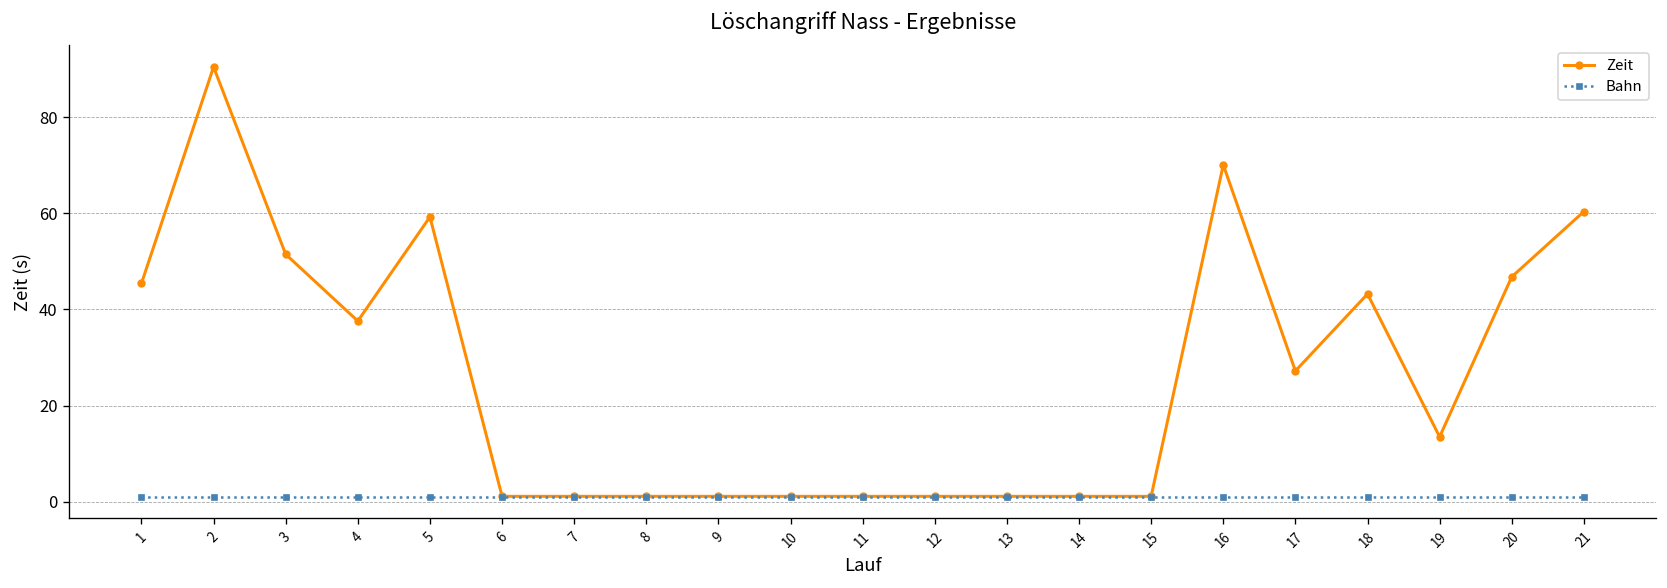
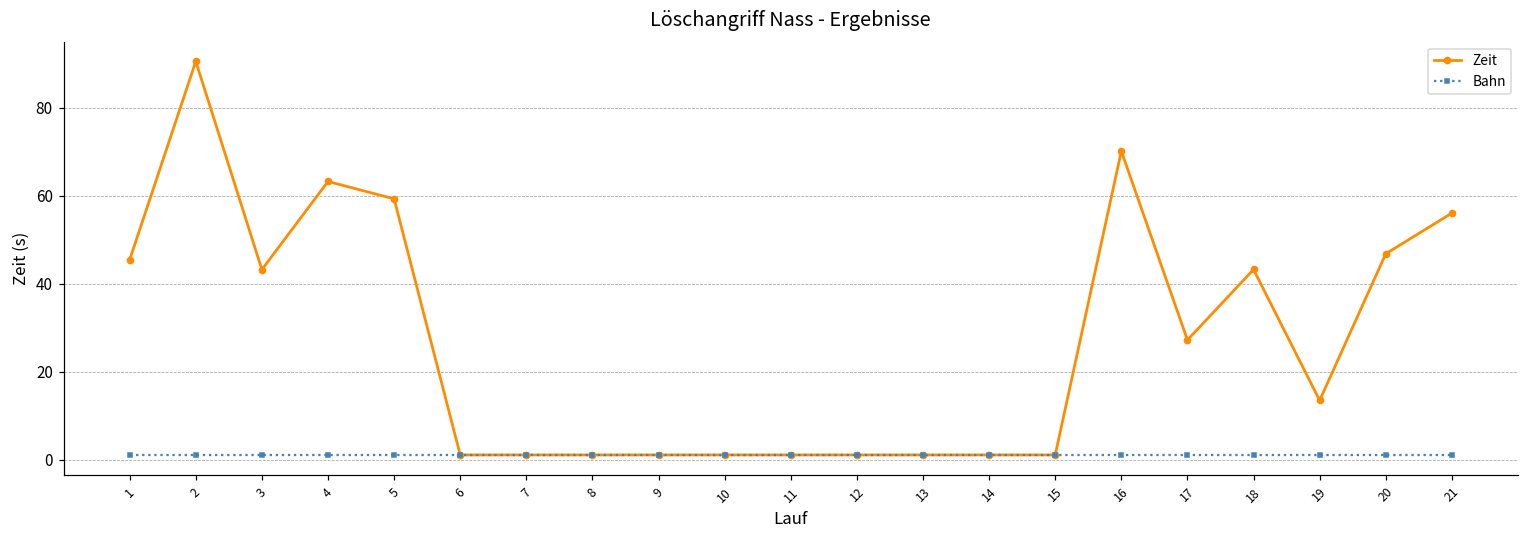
  {
    "Zeit": {
      "1": 45,
      "2": 90,
-     "3": 51,
-     "4": 38,
+     "3": 43,
+     "4": 63,
      "5": 59,
      "16": 70,
      "17": 27,
      "18": 43,
      "19": 13,
      "20": 47,
-     "21": 60
+     "21": 56
    },
    "Bahn": {
      "1": 1,
      "2": 1,
      "3": 1,
      "4": 1,
      "5": 1,
      "16": 1,
      "17": 1,
      "18": 1,
      "19": 1,
      "20": 1,
      "21": 1
    }
  }
